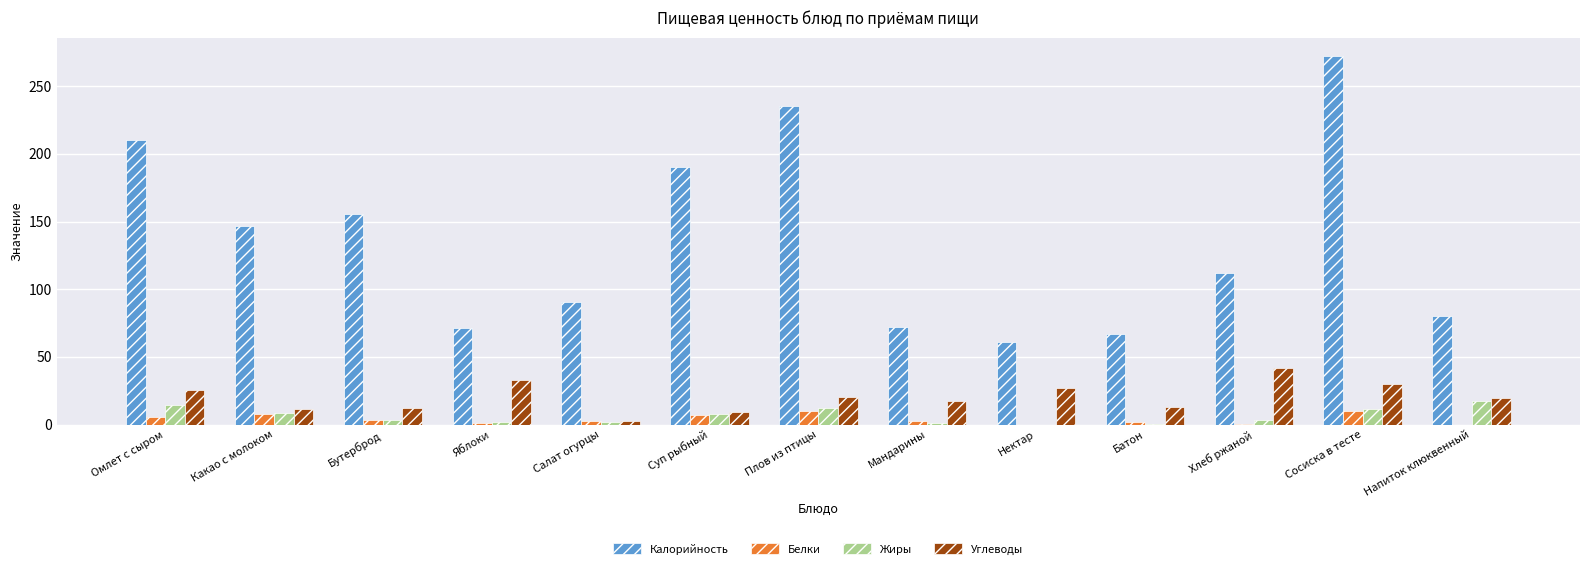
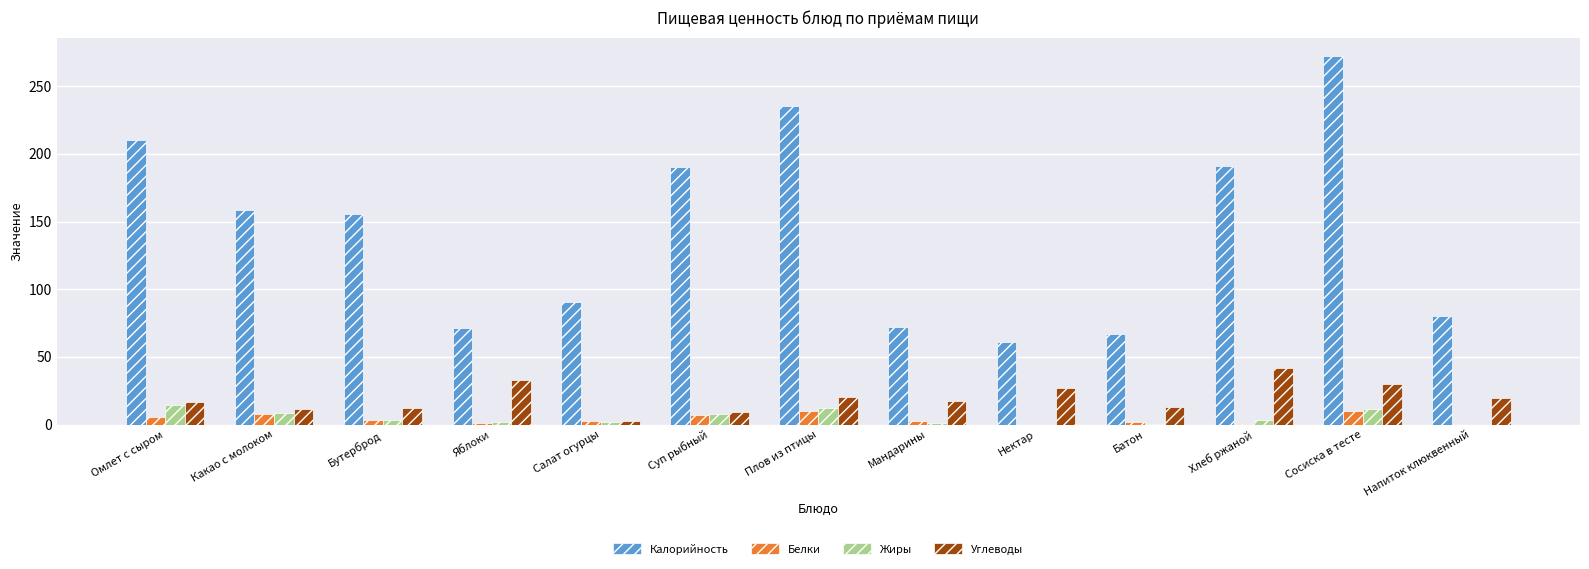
  {
    "Калорийность": {
      "Омлет с сыром": 210,
-     "Какао с молоком": 147,
+     "Какао с молоком": 159,
      "Бутерброд": 156,
      "Яблоки": 72,
      "Салат огурцы": 90,
      "Суп рыбный": 191,
      "Плов из птицы": 236,
      "Мандарины": 72,
      "Нектар": 61,
      "Батон": 67,
-     "Хлеб ржаной": 112,
+     "Хлеб ржаной": 191,
      "Сосиска в тесте": 272,
      "Напиток клюквенный": 80
    },
    "Белки": {
      "Омлет с сыром": 6,
      "Какао с молоком": 8,
      "Бутерброд": 4,
      "Салат огурцы": 3,
      "Суп рыбный": 7,
      "Плов из птицы": 10,
      "Мандарины": 3,
      "Батон": 2,
      "Сосиска в тесте": 10,
      "Напиток клюквенный": 0
    },
    "Жиры": {
      "Омлет с сыром": 15,
      "Какао с молоком": 9,
      "Бутерброд": 3,
      "Салат огурцы": 2,
      "Суп рыбный": 8,
      "Плов из птицы": 12,
      "Нектар": 0,
      "Хлеб ржаной": 3,
      "Сосиска в тесте": 11,
-     "Напиток клюквенный": 18
+     "Напиток клюквенный": 0
    },
    "Углеводы": {
-     "Омлет с сыром": 26,
+     "Омлет с сыром": 17,
      "Какао с молоком": 11,
      "Бутерброд": 12,
      "Яблоки": 33,
      "Салат огурцы": 3,
      "Суп рыбный": 10,
      "Плов из птицы": 21,
      "Мандарины": 17,
      "Нектар": 27,
      "Батон": 13,
      "Хлеб ржаной": 42,
      "Сосиска в тесте": 30,
      "Напиток клюквенный": 20
    }
  }
